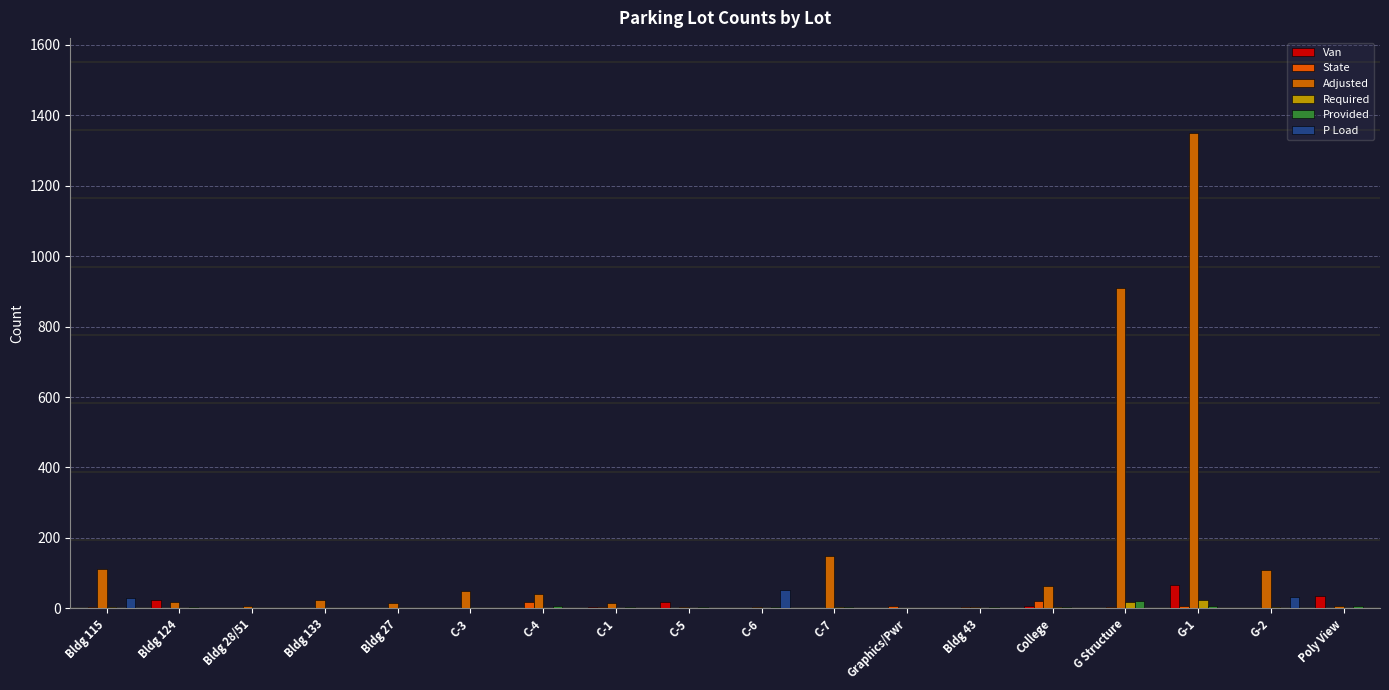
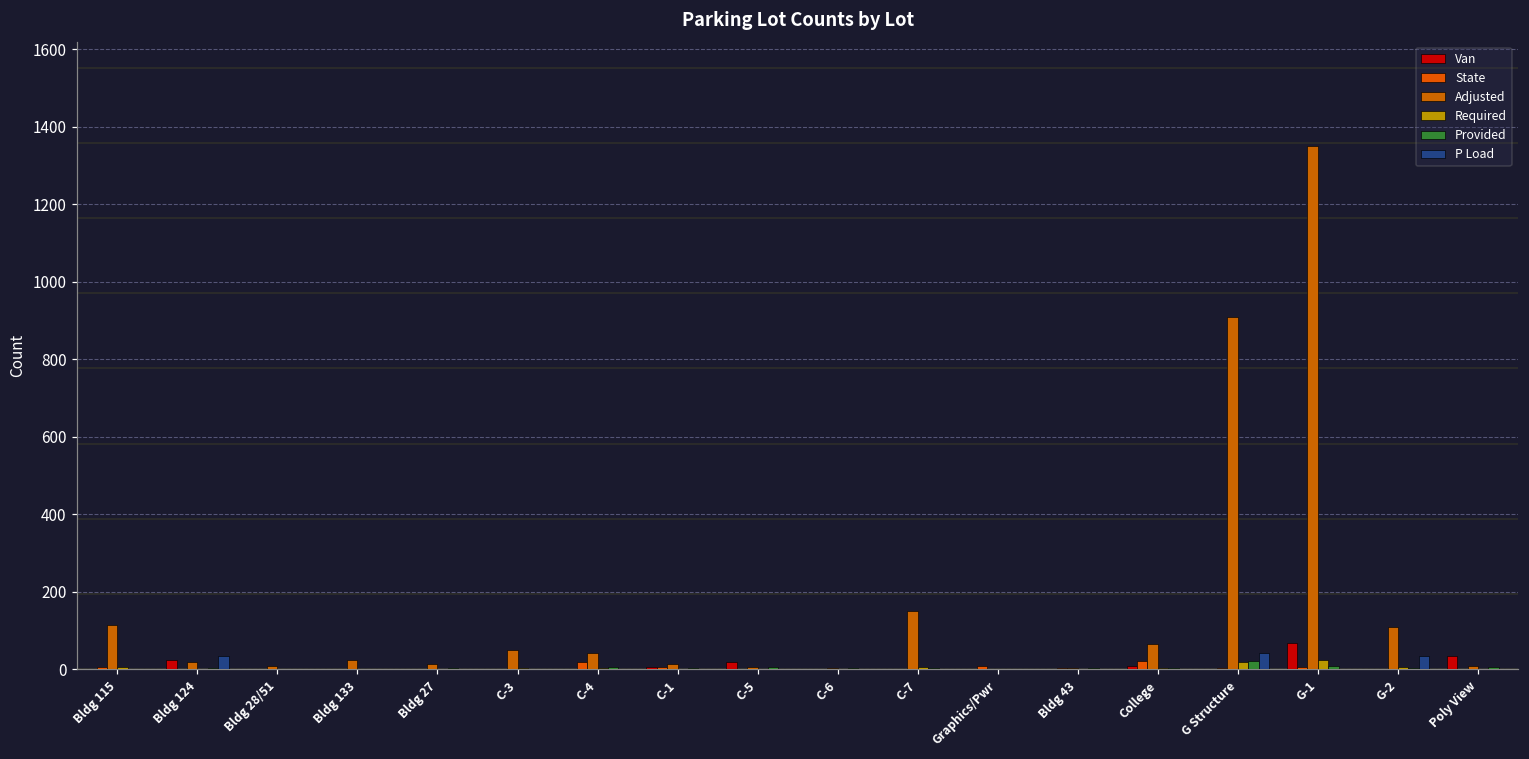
  {
    "Van": {
      "Bldg 115": 0,
      "Bldg 124": 20,
      "Bldg 28/51": 0,
      "Bldg 133": 0,
      "C-3": 0,
      "C-4": 0,
      "C-5": 20,
      "C-7": 0,
      "Graphics/Pwr": 0,
      "Bldg 43": 0,
      "College": 10,
      "G-1": 70,
      "G-2": 0,
      "Poly View": 40
    },
    "Provided": {
      "Bldg 115": 0,
      "Bldg 28/51": 0,
      "G Structure": 20
    },
    "P Load": {
-     "Bldg 115": 30,
-     "Bldg 124": 0,
+     "Bldg 115": 0,
+     "Bldg 124": 30,
      "Bldg 28/51": 0,
      "Bldg 133": 0,
      "Bldg 27": 0,
      "C-3": 0,
      "C-1": 0,
-     "C-6": 50,
+     "C-6": 0,
      "C-7": 0,
      "Graphics/Pwr": 0,
      "Bldg 43": 0,
-     "G Structure": 0,
+     "G Structure": 40,
      "G-1": 0,
      "G-2": 30,
      "Poly View": 0
    }
  }
